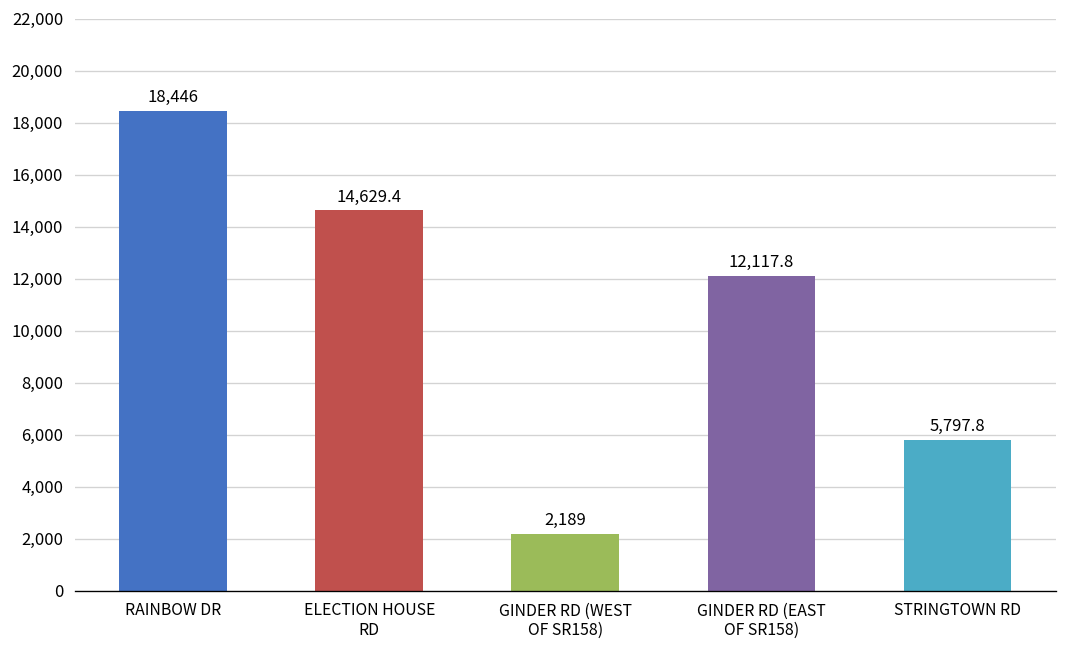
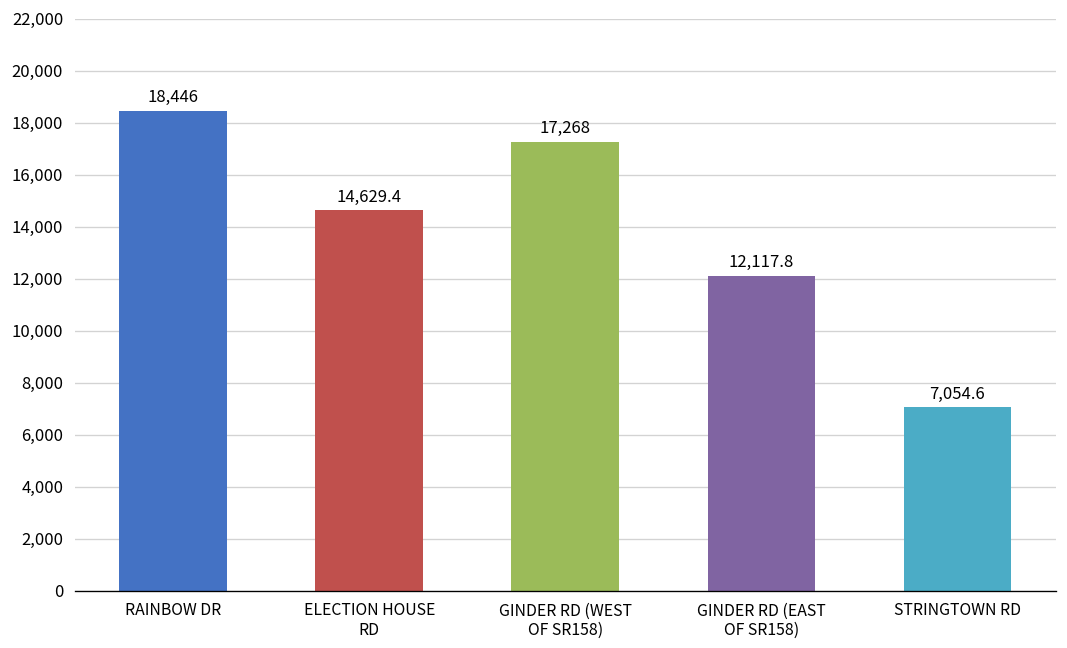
  {
    "RAINBOW DR": "18,446",
    "ELECTION HOUSE RD": "14,629.4",
-   "GINDER RD (WEST OF SR158)": "2,189",
+   "GINDER RD (WEST OF SR158)": "17,268",
    "GINDER RD (EAST OF SR158)": "12,117.8",
-   "STRINGTOWN RD": "5,797.8"
+   "STRINGTOWN RD": "7,054.6"
  }
